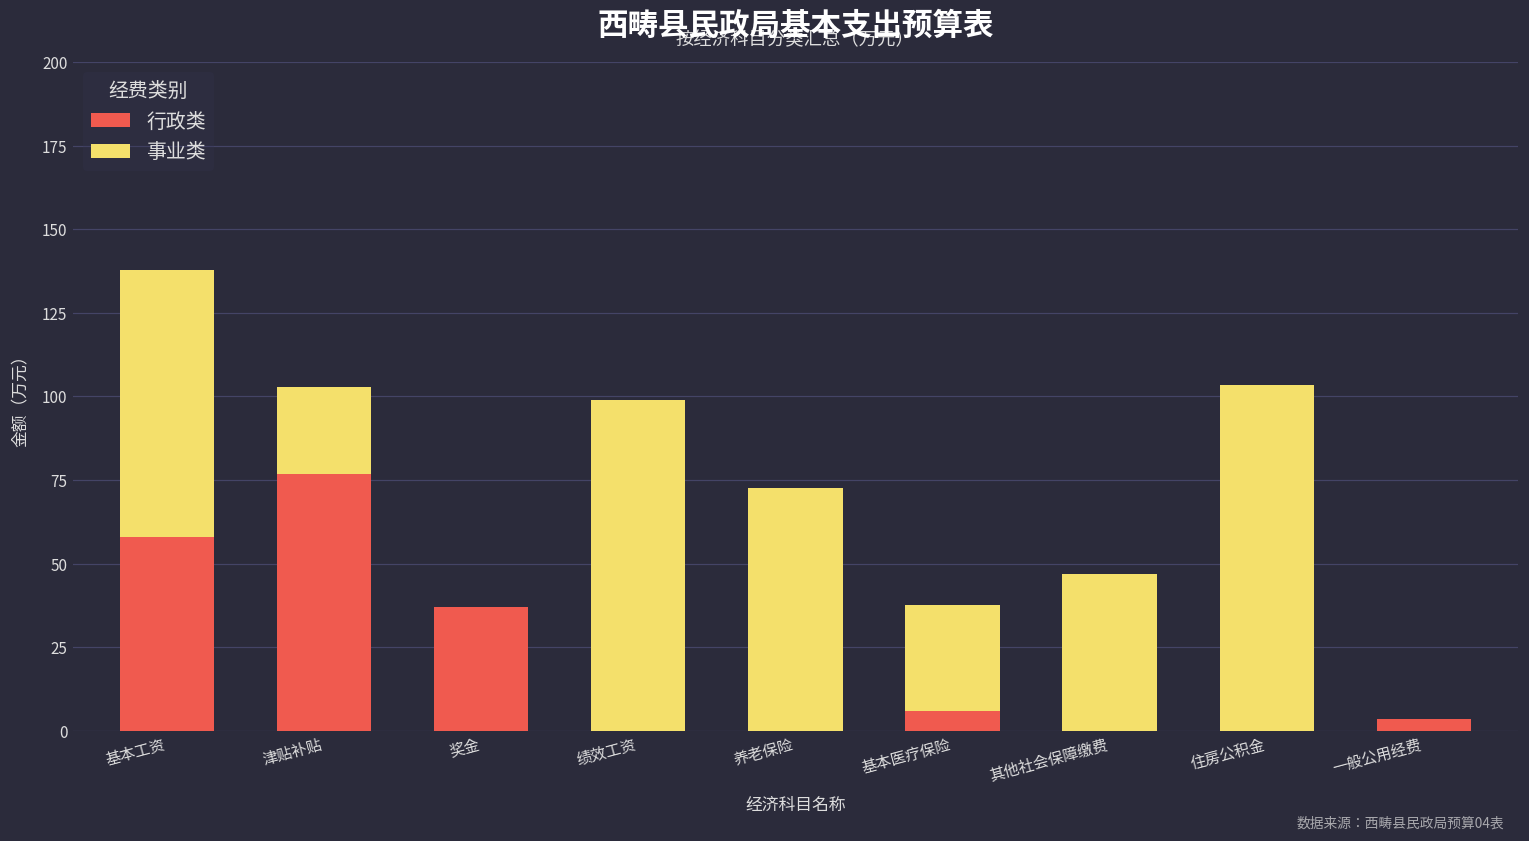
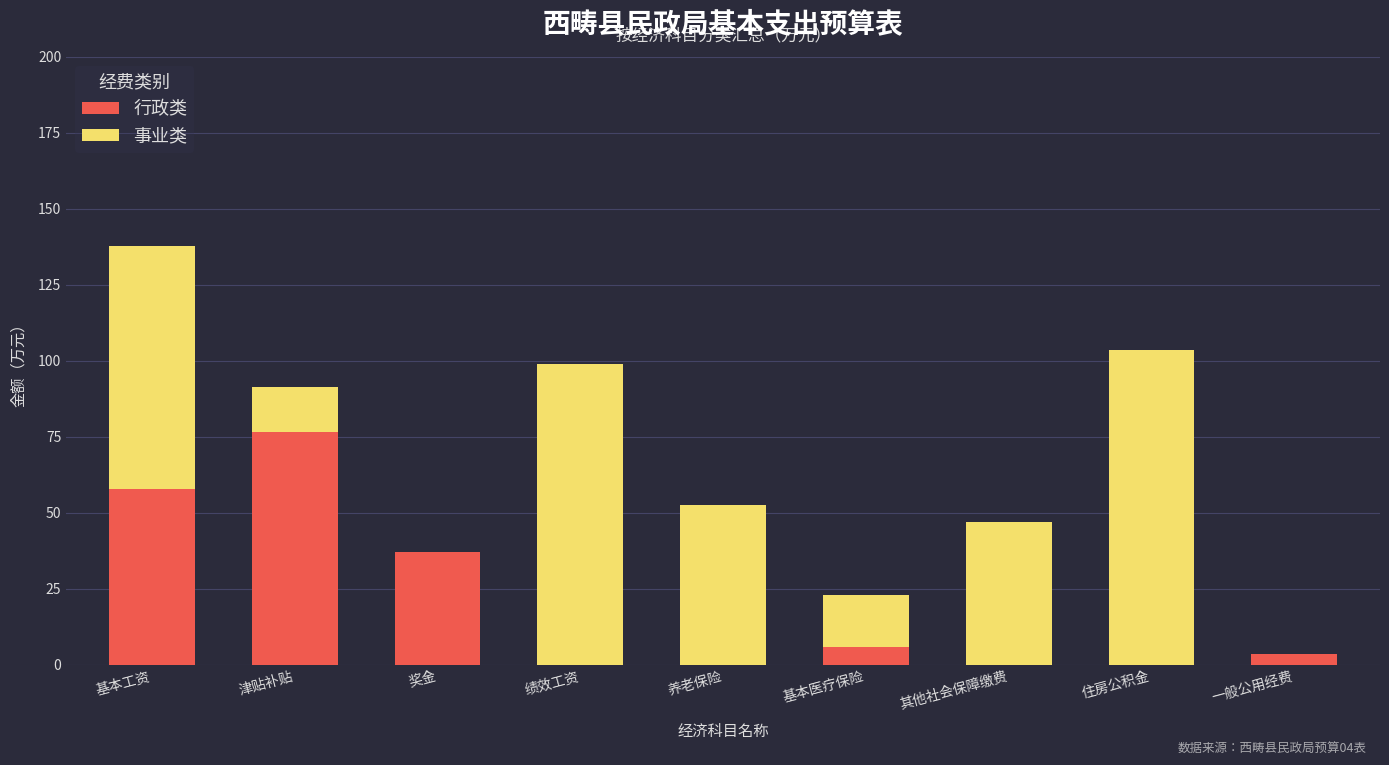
  {
    "行政类": {
      "基本工资": 58,
      "津贴补贴": 77,
      "奖金": 37,
      "绩效工资": 0,
      "养老保险": 0,
      "基本医疗保险": 6,
      "其他社会保障缴费": 0,
      "住房公积金": 0,
      "一般公用经费": 4
    },
    "事业类": {
      "基本工资": 80,
-     "津贴补贴": 26,
+     "津贴补贴": 15,
      "奖金": 0,
      "绩效工资": 99,
-     "养老保险": 73,
-     "基本医疗保险": 32,
+     "养老保险": 53,
+     "基本医疗保险": 17,
      "其他社会保障缴费": 47,
      "住房公积金": 104,
      "一般公用经费": 0
    }
  }
